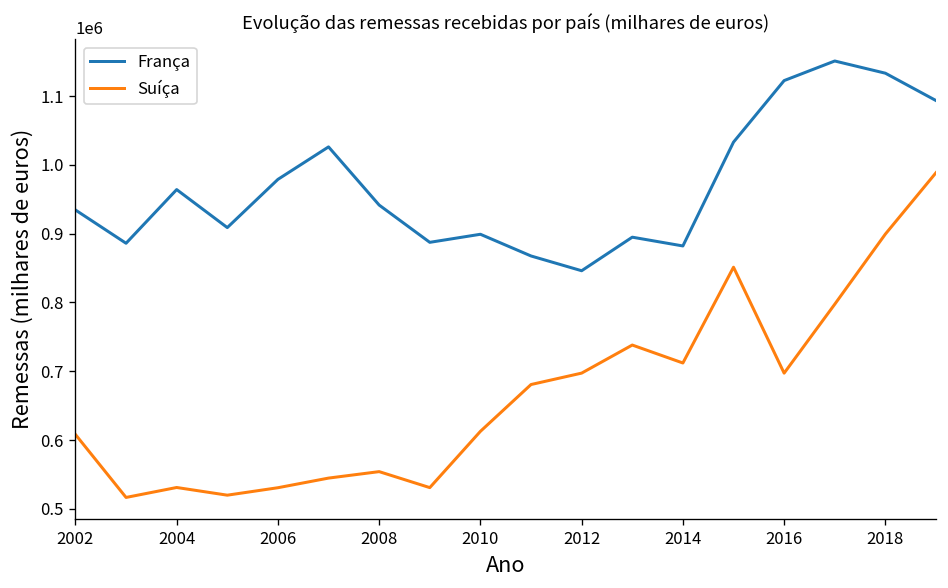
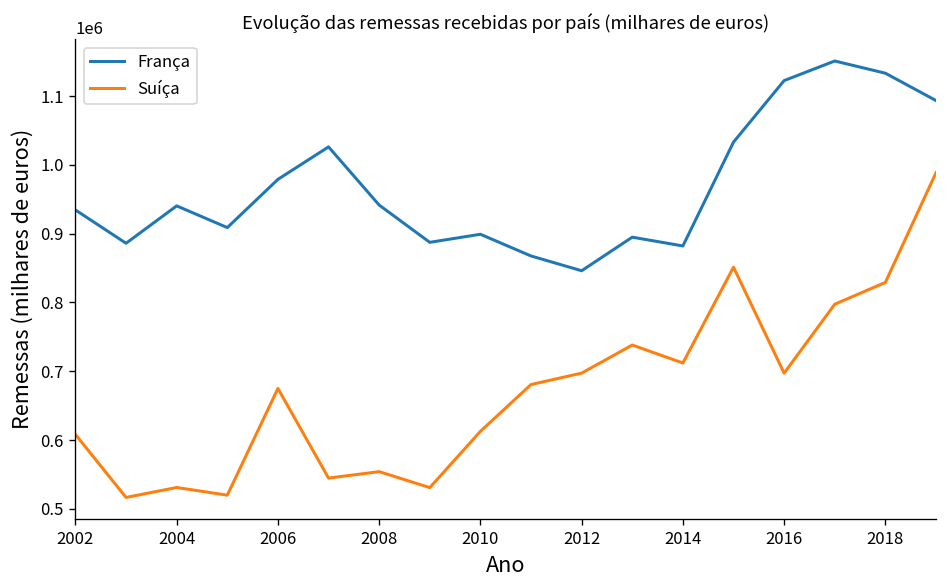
  {
    "França": {
      "2002": 930000,
-     "2004": 960000,
+     "2004": 940000,
      "2006": 980000,
      "2008": 940000,
      "2010": 900000,
      "2012": 850000,
      "2014": 880000,
      "2016": 1120000,
      "2018": 1130000
    },
    "Suíça": {
      "2002": 610000,
      "2004": 530000,
-     "2006": 530000,
+     "2006": 680000,
      "2008": 550000,
      "2010": 610000,
      "2012": 700000,
      "2014": 710000,
      "2016": 700000,
-     "2018": 900000
+     "2018": 830000
    }
  }
